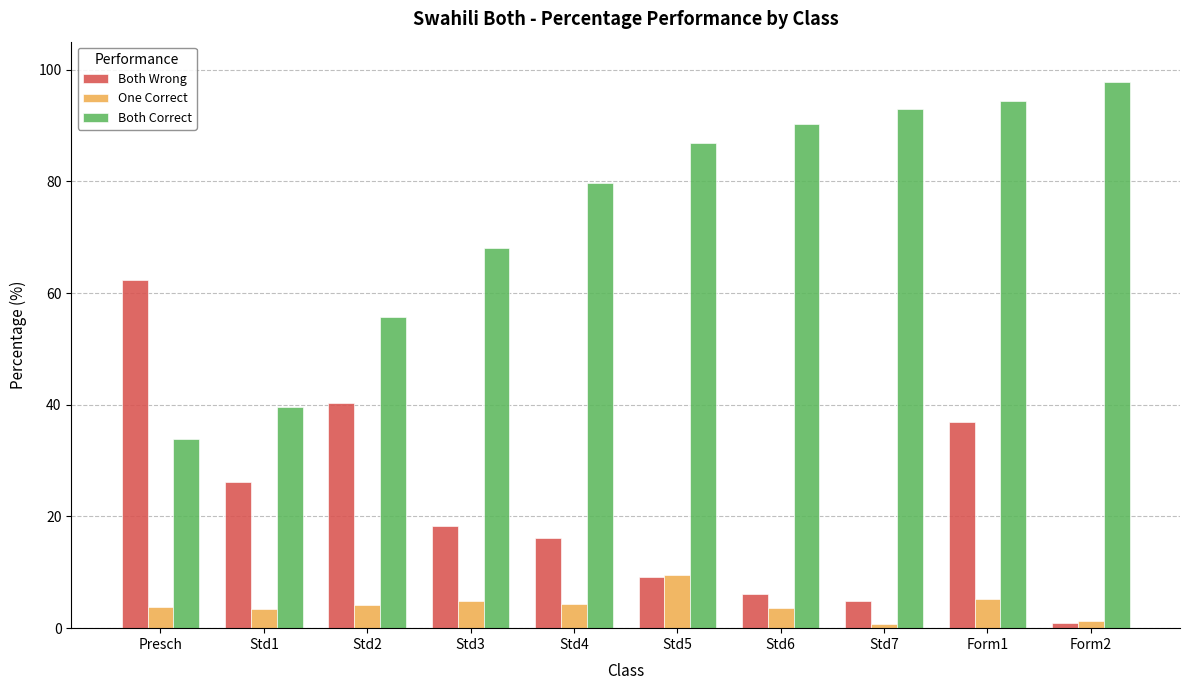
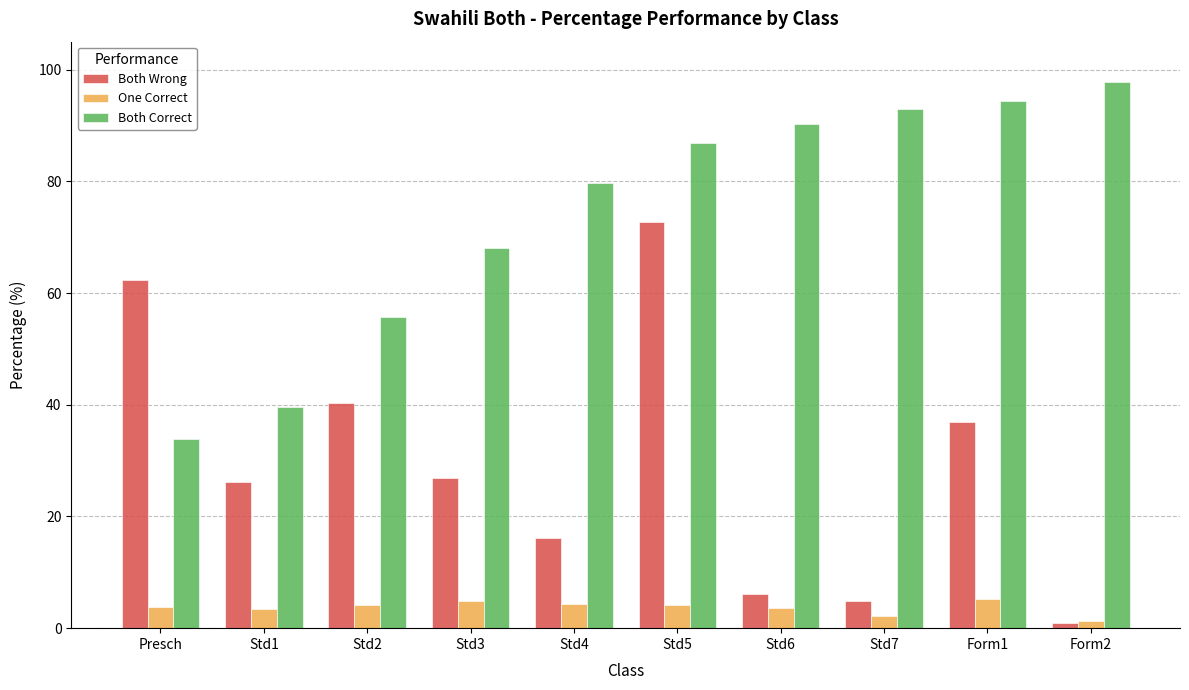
  {
    "Both Wrong": {
      "Presch": 62,
      "Std1": 26,
      "Std2": 40,
-     "Std3": 18,
+     "Std3": 27,
      "Std4": 16,
-     "Std5": 9,
+     "Std5": 73,
      "Std6": 6,
      "Std7": 5,
      "Form1": 37,
      "Form2": 1
    },
    "One Correct": {
      "Presch": 4,
      "Std1": 3,
      "Std2": 4,
      "Std3": 5,
      "Std4": 4,
-     "Std5": 10,
+     "Std5": 4,
      "Std6": 4,
-     "Std7": 1,
+     "Std7": 2,
      "Form1": 5,
      "Form2": 1
    },
    "Both Correct": {
      "Presch": 34,
      "Std1": 40,
      "Std2": 56,
      "Std3": 68,
      "Std4": 80,
      "Std5": 87,
      "Std6": 90,
      "Std7": 93,
      "Form1": 94,
      "Form2": 98
    }
  }
